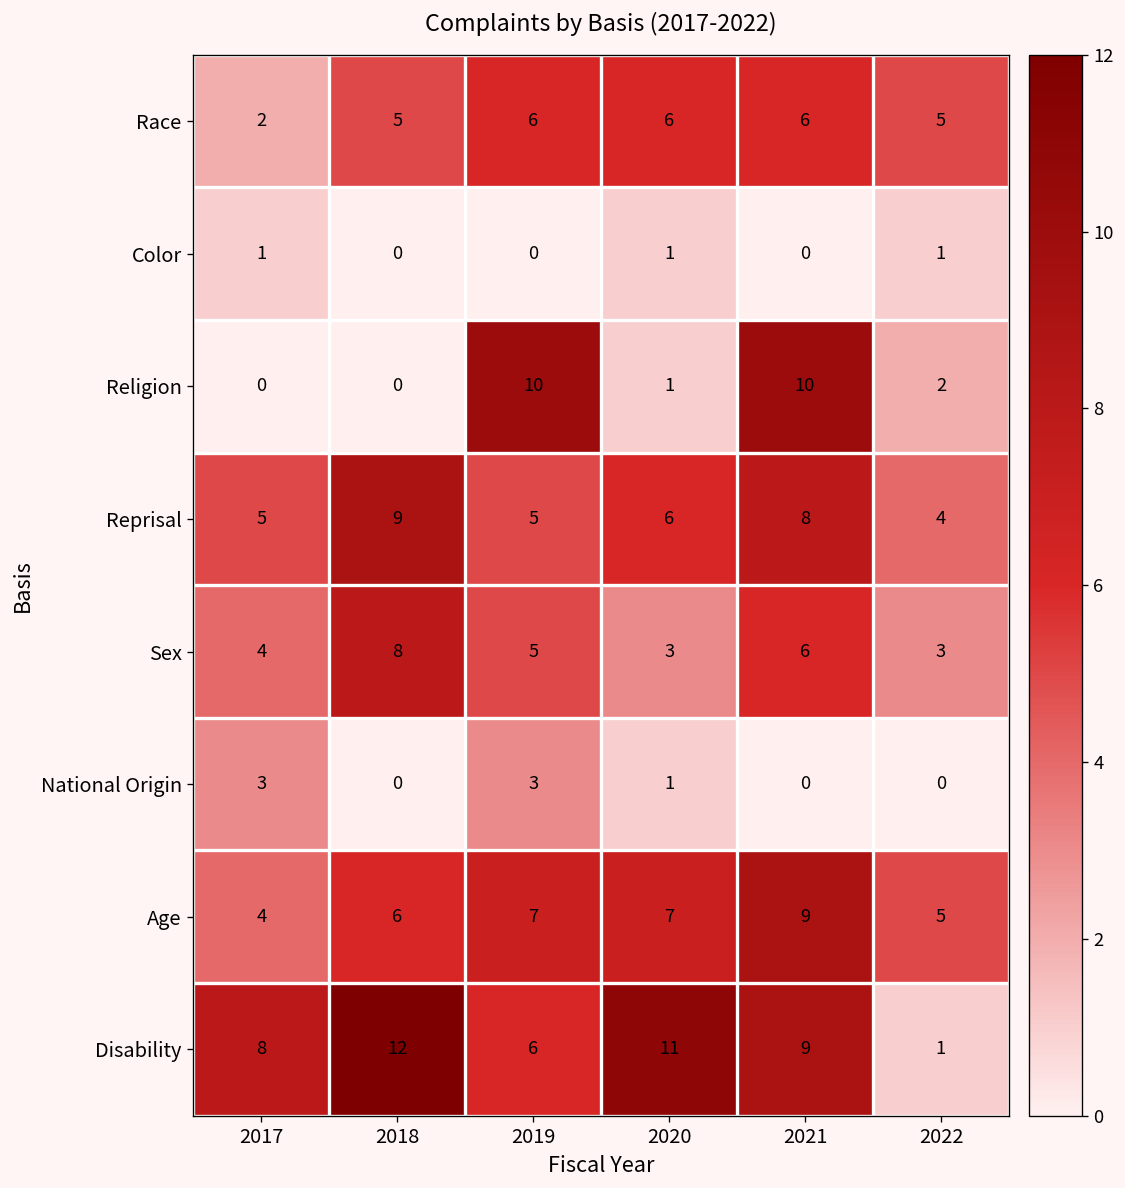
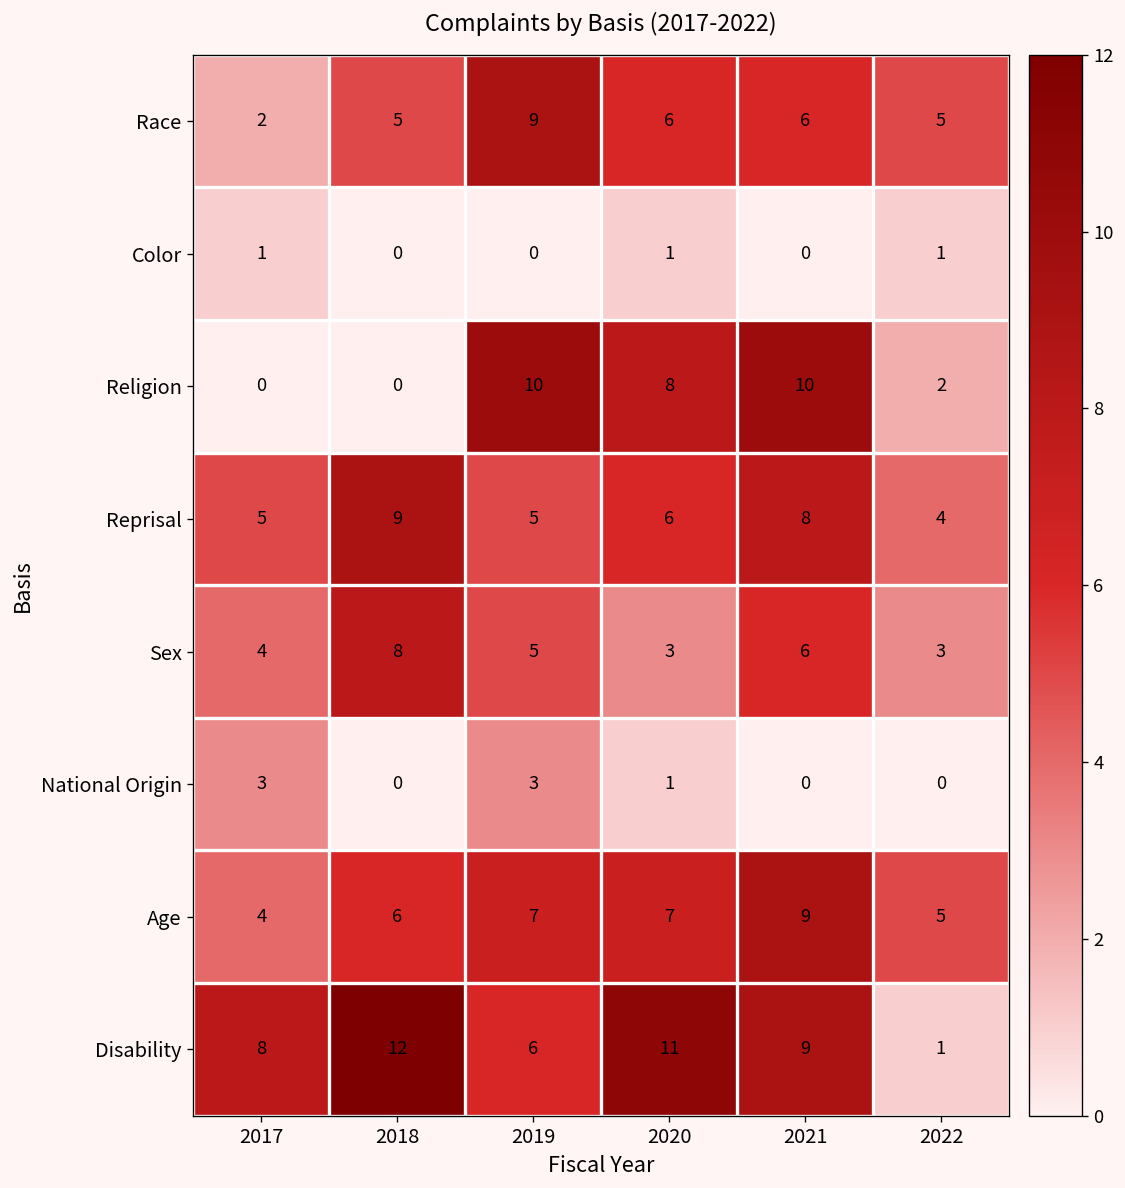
  {
    "Race": {
      "2017": 2,
      "2018": 5,
-     "2019": 6,
+     "2019": 9,
      "2020": 6,
      "2021": 6,
      "2022": 5
    },
    "Color": {
      "2017": 1,
      "2018": 0,
      "2019": 0,
      "2020": 1,
      "2021": 0,
      "2022": 1
    },
    "Religion": {
      "2017": 0,
      "2018": 0,
      "2019": 10,
-     "2020": 1,
+     "2020": 8,
      "2021": 10,
      "2022": 2
    },
    "Reprisal": {
      "2017": 5,
      "2018": 9,
      "2019": 5,
      "2020": 6,
      "2021": 8,
      "2022": 4
    },
    "Sex": {
      "2017": 4,
      "2018": 8,
      "2019": 5,
      "2020": 3,
      "2021": 6,
      "2022": 3
    },
    "National Origin": {
      "2017": 3,
      "2018": 0,
      "2019": 3,
      "2020": 1,
      "2021": 0,
      "2022": 0
    },
    "Age": {
      "2017": 4,
      "2018": 6,
      "2019": 7,
      "2020": 7,
      "2021": 9,
      "2022": 5
    },
    "Disability": {
      "2017": 8,
      "2018": 12,
      "2019": 6,
      "2020": 11,
      "2021": 9,
      "2022": 1
    }
  }
